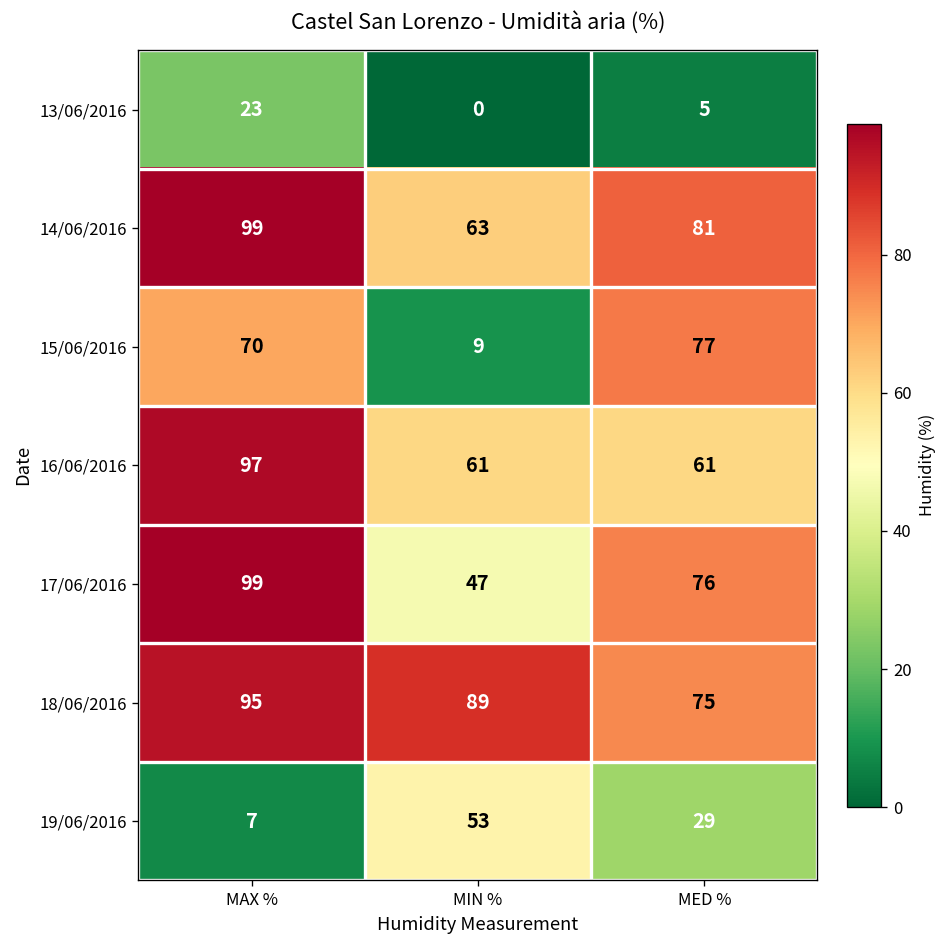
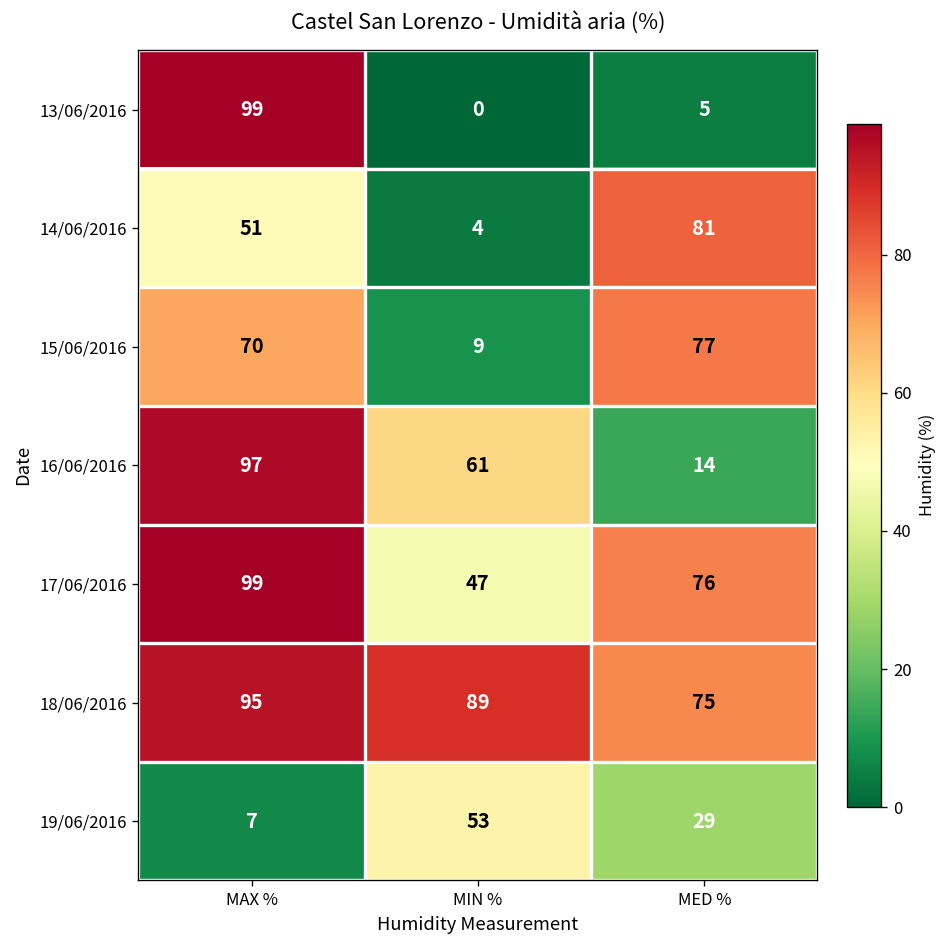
  {
    "13/06/2016": {
-     "MAX %": 23,
+     "MAX %": 99,
      "MIN %": 0,
      "MED %": 5
    },
    "14/06/2016": {
-     "MAX %": 99,
-     "MIN %": 63,
+     "MAX %": 51,
+     "MIN %": 4,
      "MED %": 81
    },
    "15/06/2016": {
      "MAX %": 70,
      "MIN %": 9,
      "MED %": 77
    },
    "16/06/2016": {
      "MAX %": 97,
      "MIN %": 61,
-     "MED %": 61
+     "MED %": 14
    },
    "17/06/2016": {
      "MAX %": 99,
      "MIN %": 47,
      "MED %": 76
    },
    "18/06/2016": {
      "MAX %": 95,
      "MIN %": 89,
      "MED %": 75
    },
    "19/06/2016": {
      "MAX %": 7,
      "MIN %": 53,
      "MED %": 29
    }
  }
